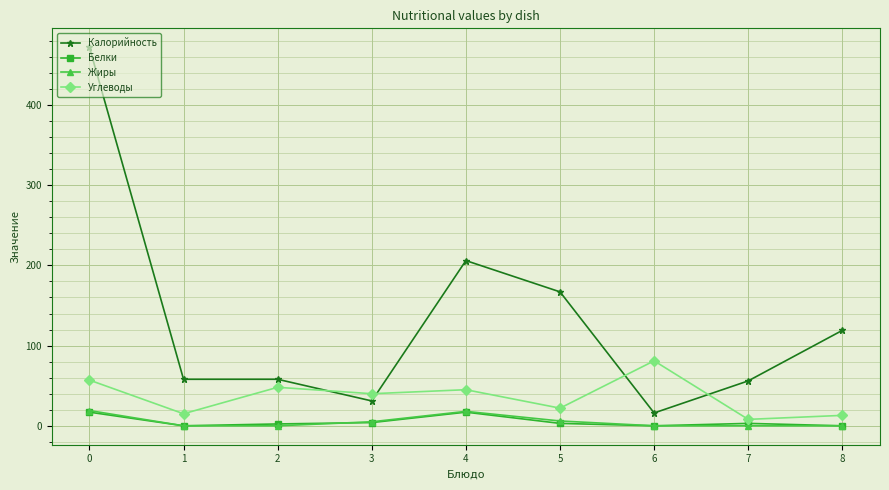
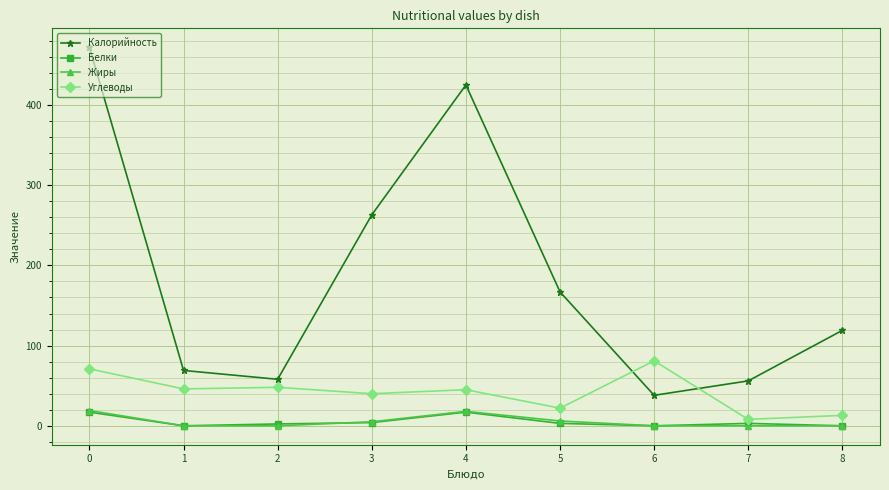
  {
    "Калорийность": {
-     "1": 60,
+     "1": 70,
      "2": 60,
-     "3": 30,
-     "4": 210,
+     "3": 260,
+     "4": 430,
      "5": 170,
-     "6": 20,
+     "6": 40,
      "7": 60,
      "8": 120
    },
    "Углеводы": {
-     "0": 60,
-     "1": 20,
+     "0": 70,
+     "1": 50,
      "2": 50,
      "3": 40,
      "4": 50,
      "5": 20,
      "6": 80,
      "7": 10,
      "8": 10
    }
  }
